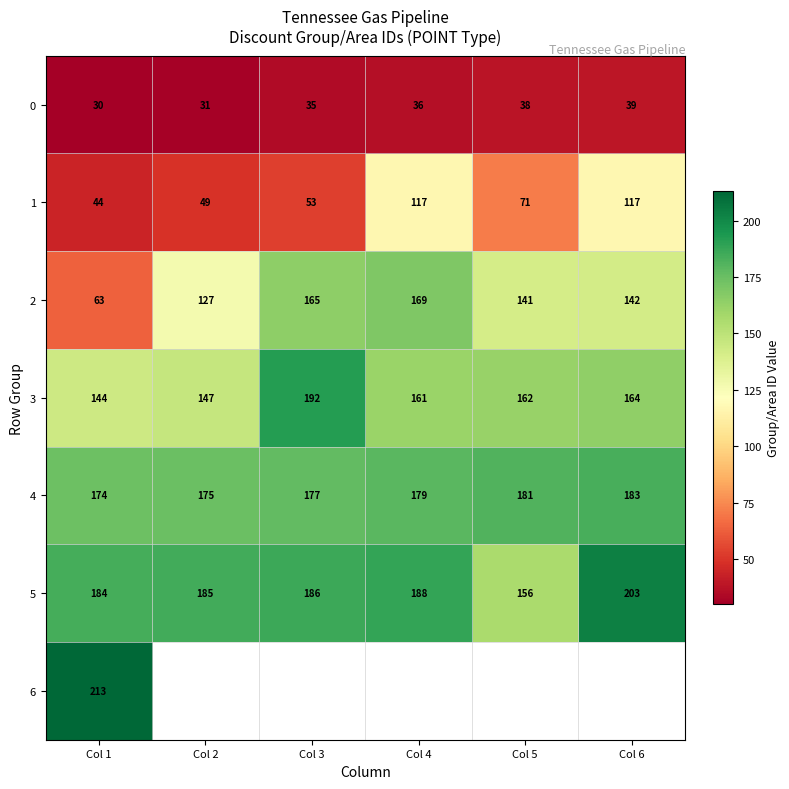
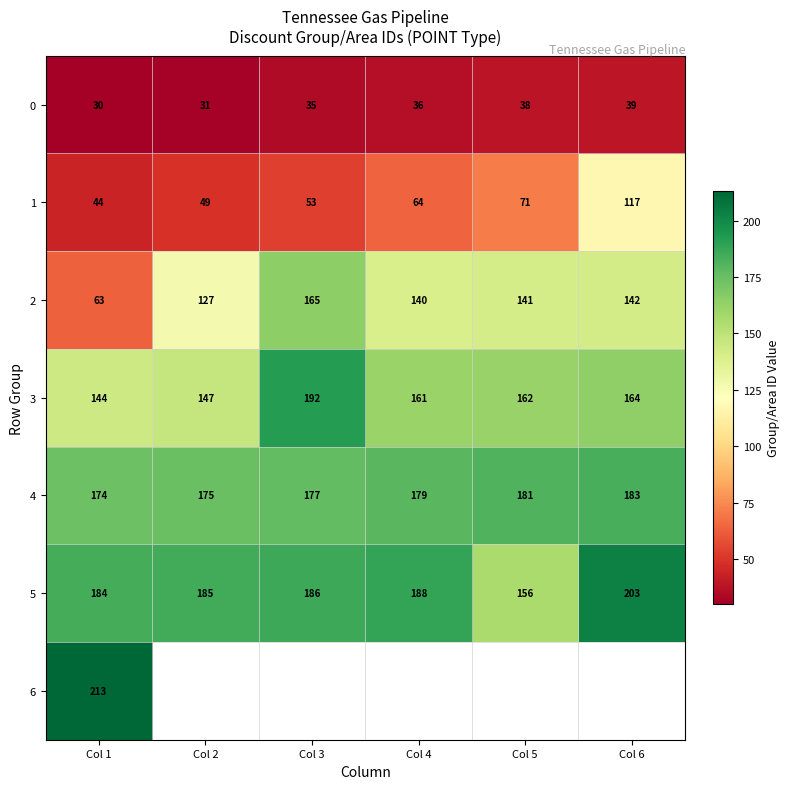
  {
    "0": {
      "Col 1": 30,
      "Col 2": 31,
      "Col 3": 35,
      "Col 4": 36,
      "Col 5": 38,
      "Col 6": 39
    },
    "1": {
      "Col 1": 44,
      "Col 2": 49,
      "Col 3": 53,
-     "Col 4": 117,
+     "Col 4": 64,
      "Col 5": 71,
      "Col 6": 117
    },
    "2": {
      "Col 1": 63,
      "Col 2": 127,
      "Col 3": 165,
-     "Col 4": 169,
+     "Col 4": 140,
      "Col 5": 141,
      "Col 6": 142
    },
    "3": {
      "Col 1": 144,
      "Col 2": 147,
      "Col 3": 192,
      "Col 4": 161,
      "Col 5": 162,
      "Col 6": 164
    },
    "4": {
      "Col 1": 174,
      "Col 2": 175,
      "Col 3": 177,
      "Col 4": 179,
      "Col 5": 181,
      "Col 6": 183
    },
    "5": {
      "Col 1": 184,
      "Col 2": 185,
      "Col 3": 186,
      "Col 4": 188,
      "Col 5": 156,
      "Col 6": 203
    },
    "6": {
      "Col 1": 213
    }
  }
